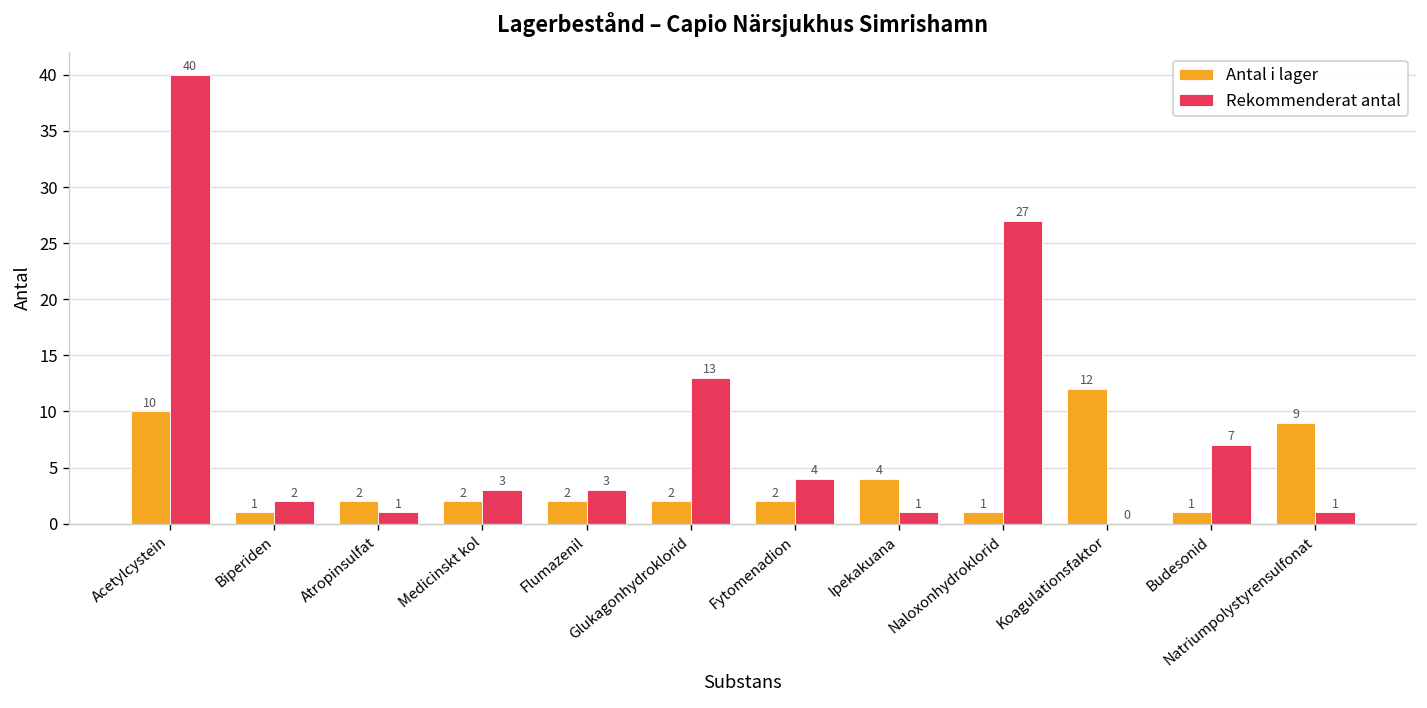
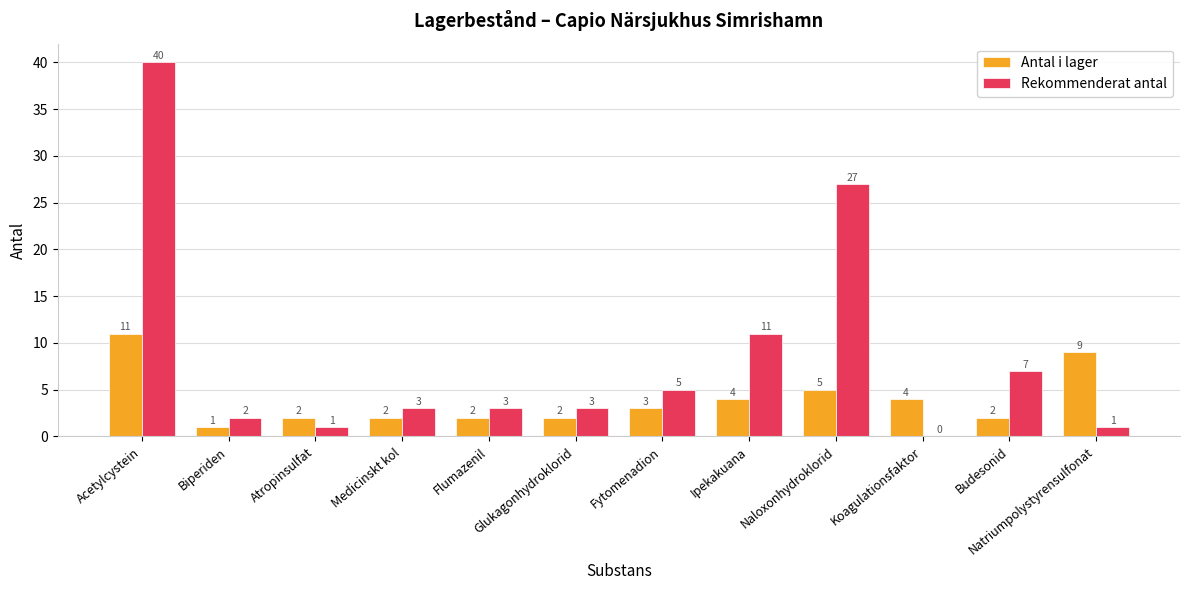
  {
    "Antal i lager": {
-     "Acetylcystein": 10,
+     "Acetylcystein": 11,
      "Biperiden": 1,
      "Atropinsulfat": 2,
      "Medicinskt kol": 2,
      "Flumazenil": 2,
      "Glukagonhydroklorid": 2,
-     "Fytomenadion": 2,
+     "Fytomenadion": 3,
      "Ipekakuana": 4,
-     "Naloxonhydroklorid": 1,
-     "Koagulationsfaktor": 12,
-     "Budesonid": 1,
+     "Naloxonhydroklorid": 5,
+     "Koagulationsfaktor": 4,
+     "Budesonid": 2,
      "Natriumpolystyrensulfonat": 9
    },
    "Rekommenderat antal": {
      "Acetylcystein": 40,
      "Biperiden": 2,
      "Atropinsulfat": 1,
      "Medicinskt kol": 3,
      "Flumazenil": 3,
-     "Glukagonhydroklorid": 13,
-     "Fytomenadion": 4,
-     "Ipekakuana": 1,
+     "Glukagonhydroklorid": 3,
+     "Fytomenadion": 5,
+     "Ipekakuana": 11,
      "Naloxonhydroklorid": 27,
      "Koagulationsfaktor": 0,
      "Budesonid": 7,
      "Natriumpolystyrensulfonat": 1
    }
  }
